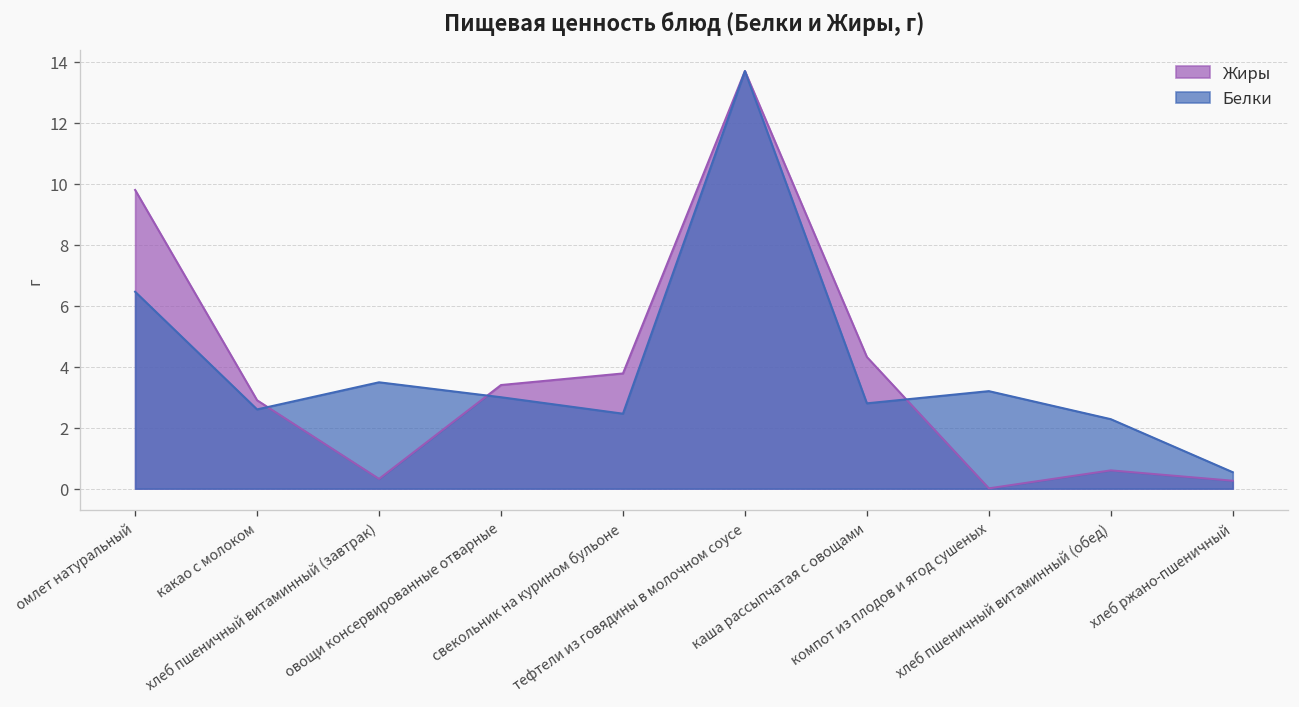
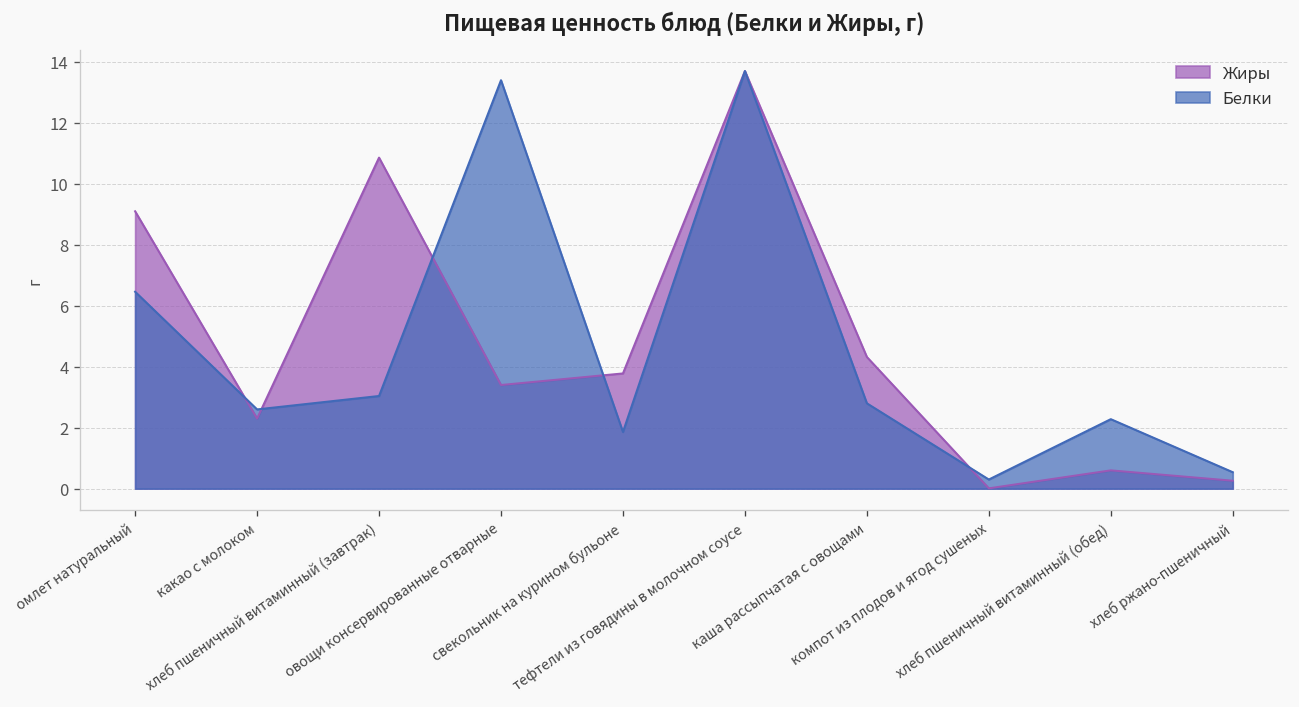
  {
    "Жиры": {
-     "омлет натуральный": 9.8,
-     "какао с молоком": 2.9,
-     "хлеб пшеничный витаминный (завтрак)": 0.3,
+     "омлет натуральный": 9.1,
+     "какао с молоком": 2.3,
+     "хлеб пшеничный витаминный (завтрак)": 10.9,
      "овощи консервированные отварные": 3.4,
      "свекольник на курином бульоне": 3.8,
      "каша рассыпчатая с овощами": 4.3,
      "компот из плодов и ягод сушеных": 0.0,
      "хлеб пшеничный витаминный (обед)": 0.6,
      "хлеб ржано-пшеничный": 0.3
    },
    "Белки": {
      "омлет натуральный": 6.5,
      "какао с молоком": 2.6,
-     "хлеб пшеничный витаминный (завтрак)": 3.5,
-     "овощи консервированные отварные": 3.0,
-     "свекольник на курином бульоне": 2.5,
+     "хлеб пшеничный витаминный (завтрак)": 3.0,
+     "овощи консервированные отварные": 13.4,
+     "свекольник на курином бульоне": 1.9,
      "каша рассыпчатая с овощами": 2.8,
-     "компот из плодов и ягод сушеных": 3.2,
+     "компот из плодов и ягод сушеных": 0.3,
      "хлеб пшеничный витаминный (обед)": 2.3,
      "хлеб ржано-пшеничный": 0.5
    }
  }
